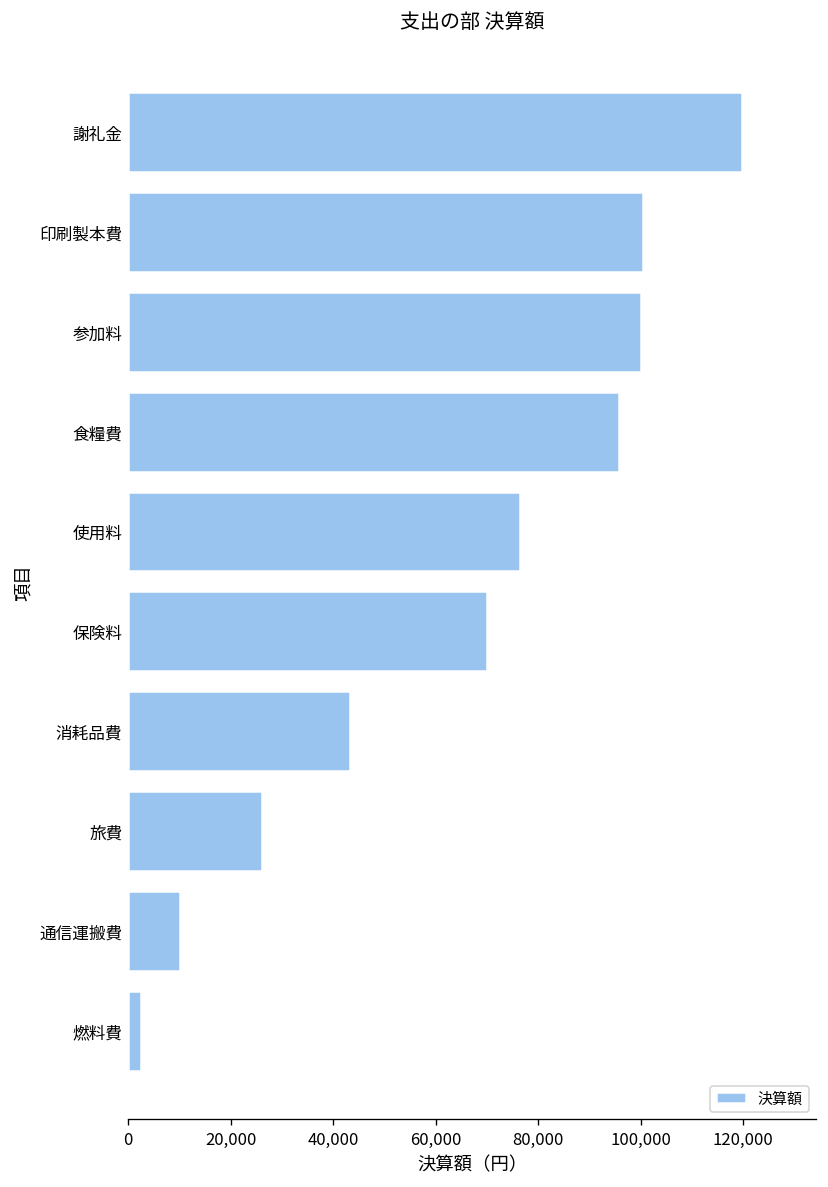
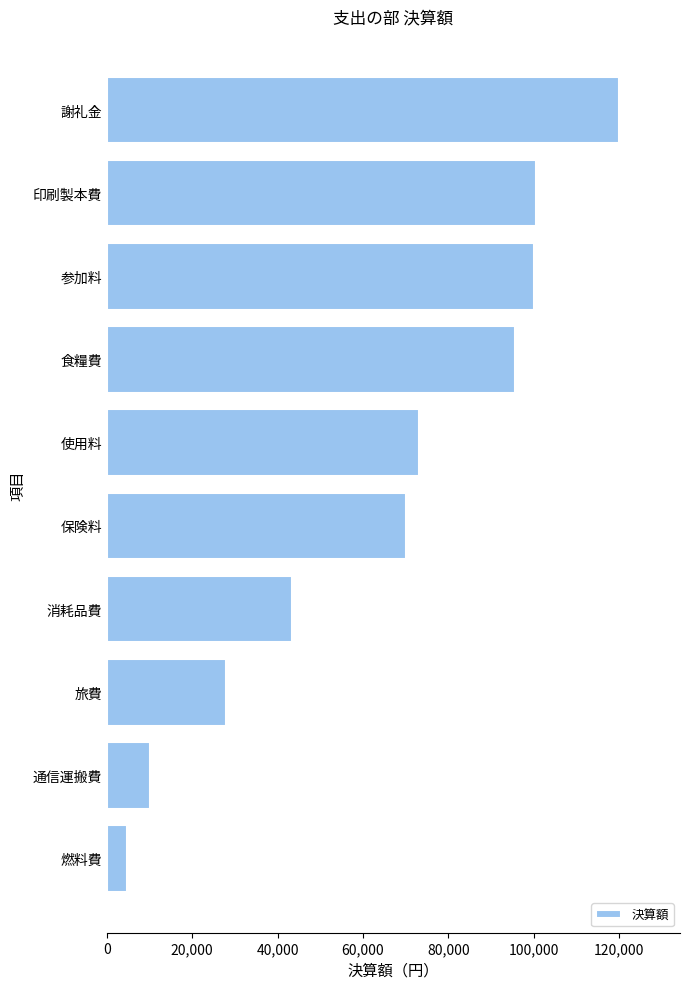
  {
    "謝礼金": "120,000",
    "印刷製本費": "101,000",
    "参加料": "100,000",
    "食糧費": "96,000",
-   "使用料": "76,000",
+   "使用料": "73,000",
    "保険料": "70,000",
    "消耗品費": "43,000",
-   "旅費": "26,000",
+   "旅費": "28,000",
    "通信運搬費": "10,000",
-   "燃料費": "3,000"
+   "燃料費": "5,000"
  }
